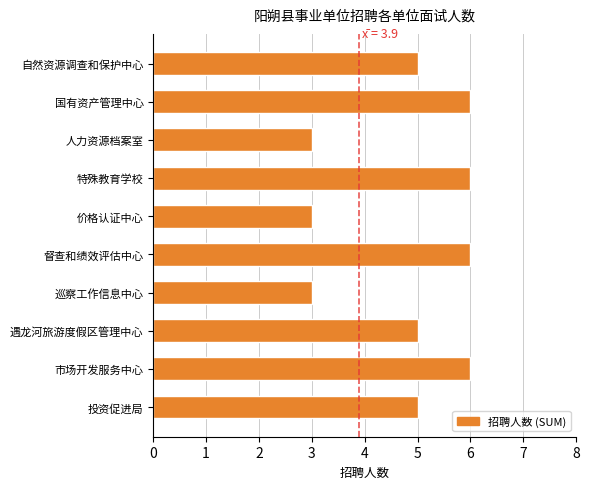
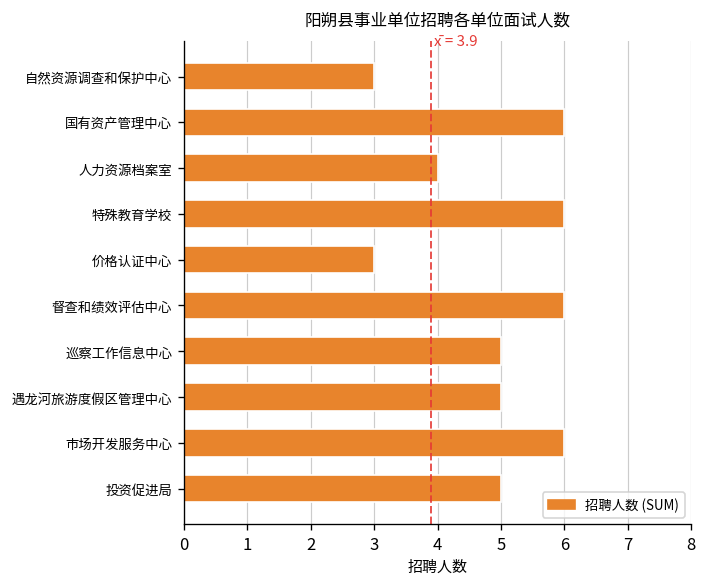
  {
-   "自然资源调查和保护中心": 5,
+   "自然资源调查和保护中心": 3,
    "国有资产管理中心": 6,
-   "人力资源档案室": 3,
+   "人力资源档案室": 4,
    "特殊教育学校": 6,
    "价格认证中心": 3,
    "督查和绩效评估中心": 6,
-   "巡察工作信息中心": 3,
+   "巡察工作信息中心": 5,
    "遇龙河旅游度假区管理中心": 5,
    "市场开发服务中心": 6,
    "投资促进局": 5
  }
